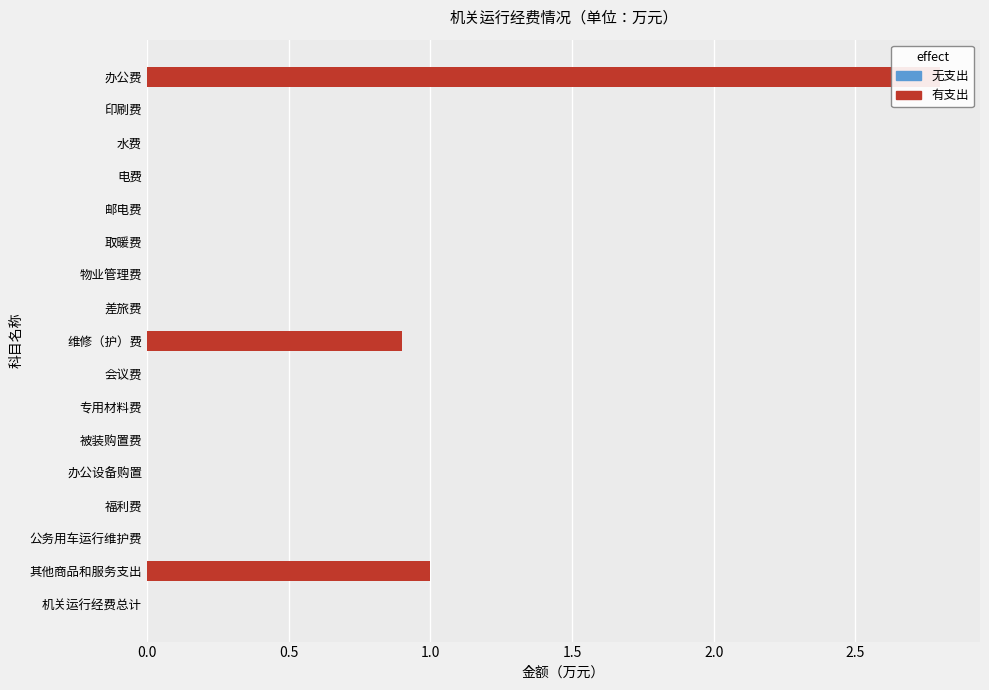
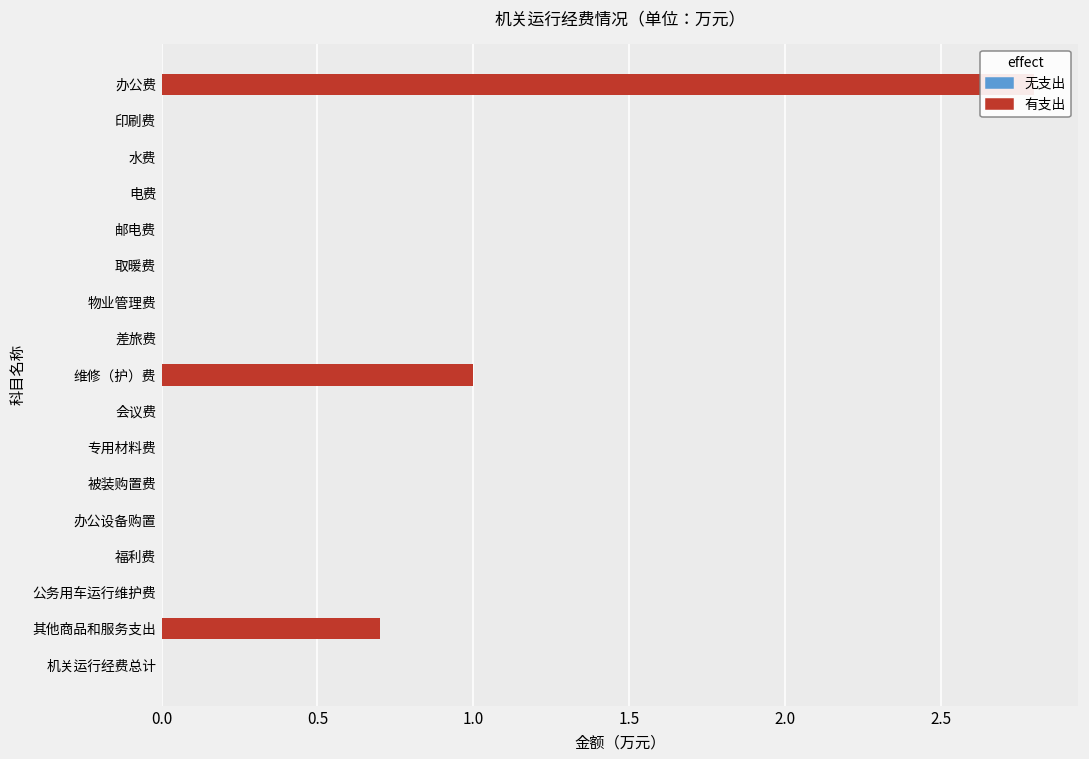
  {
    "印刷费": 0.0,
    "水费": 0.0,
    "电费": 0.0,
    "邮电费": 0.0,
    "取暖费": 0.0,
    "物业管理费": 0.0,
    "差旅费": 0.0,
-   "维修（护）费": 0.9,
+   "维修（护）费": 1.0,
    "会议费": 0.0,
    "专用材料费": 0.0,
    "被装购置费": 0.0,
    "办公设备购置": 0.0,
    "福利费": 0.0,
    "公务用车运行维护费": 0.0,
-   "其他商品和服务支出": 1.0,
+   "其他商品和服务支出": 0.7,
    "机关运行经费总计": 0.0
  }
